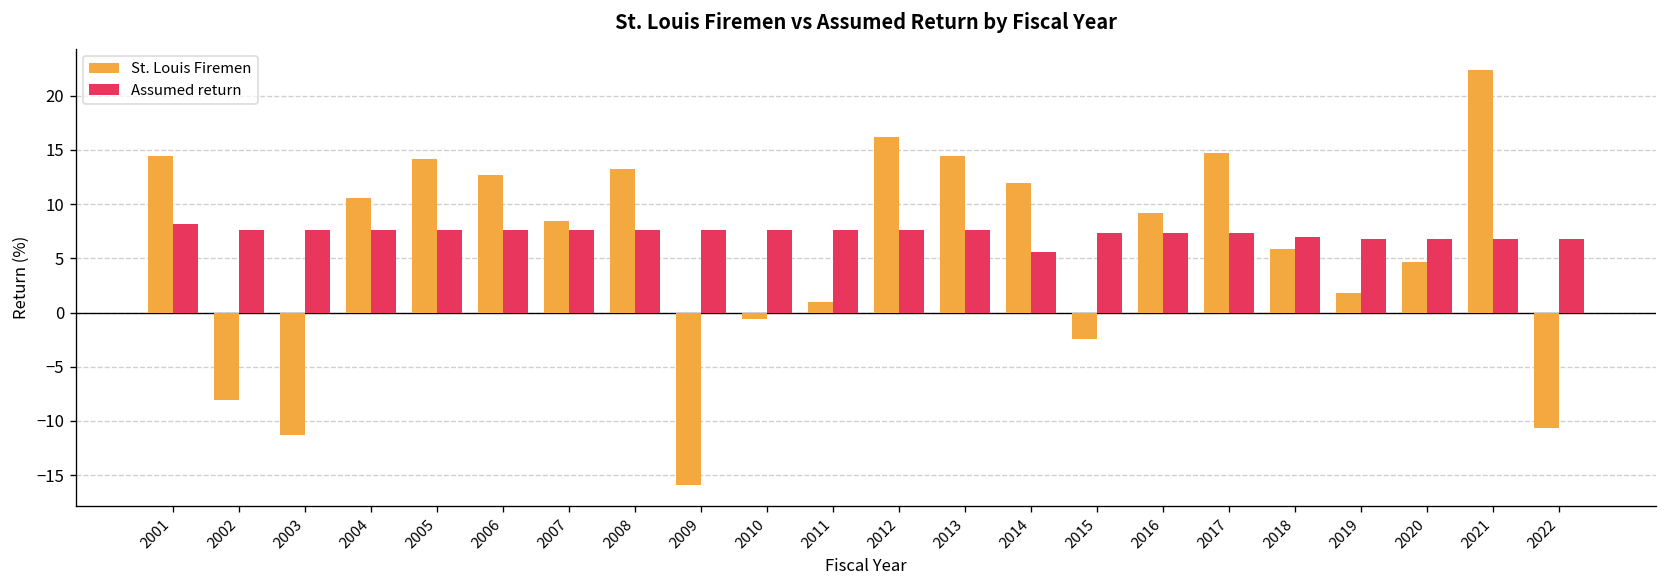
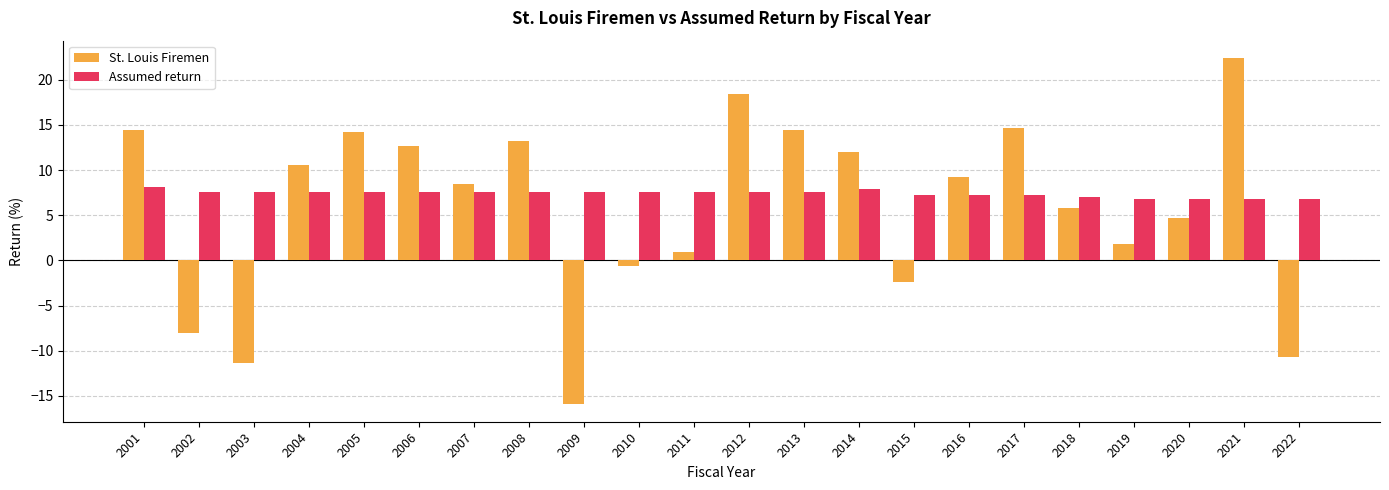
  {
    "St. Louis Firemen": {
      "2001": 14,
      "2002": -8,
      "2003": -11,
      "2004": 11,
      "2005": 14,
      "2006": 13,
      "2007": 8,
      "2008": 13,
      "2009": -16,
      "2010": -1,
      "2011": 1,
-     "2012": 16,
+     "2012": 18,
      "2013": 14,
      "2014": 12,
      "2015": -2,
      "2016": 9,
      "2017": 15,
      "2018": 6,
      "2019": 2,
      "2020": 5,
      "2021": 22,
      "2022": -11
    },
    "Assumed return": {
      "2001": 8,
      "2002": 8,
      "2003": 8,
      "2004": 8,
      "2005": 8,
      "2006": 8,
      "2007": 8,
      "2008": 8,
      "2009": 8,
      "2010": 8,
      "2011": 8,
      "2012": 8,
      "2013": 8,
-     "2014": 6,
+     "2014": 8,
      "2015": 7,
      "2016": 7,
      "2017": 7,
      "2018": 7,
      "2019": 7,
      "2020": 7,
      "2021": 7,
      "2022": 7
    }
  }
